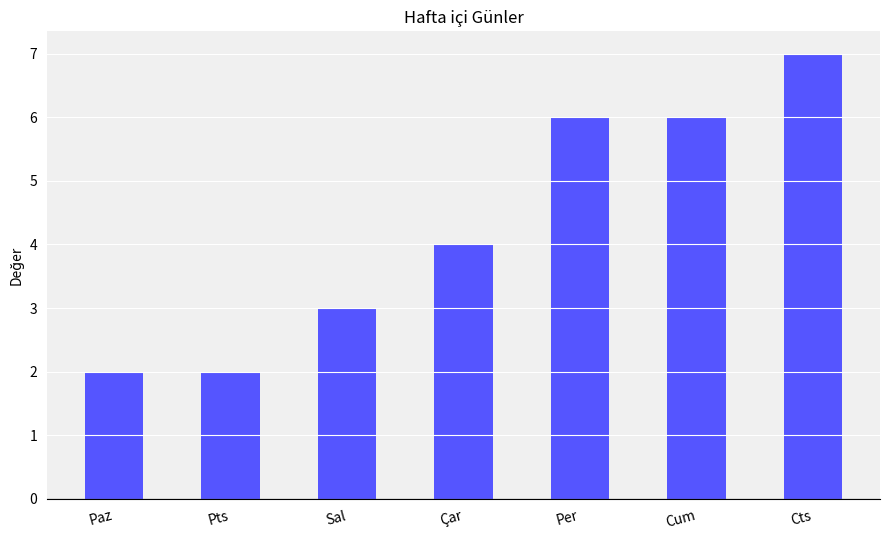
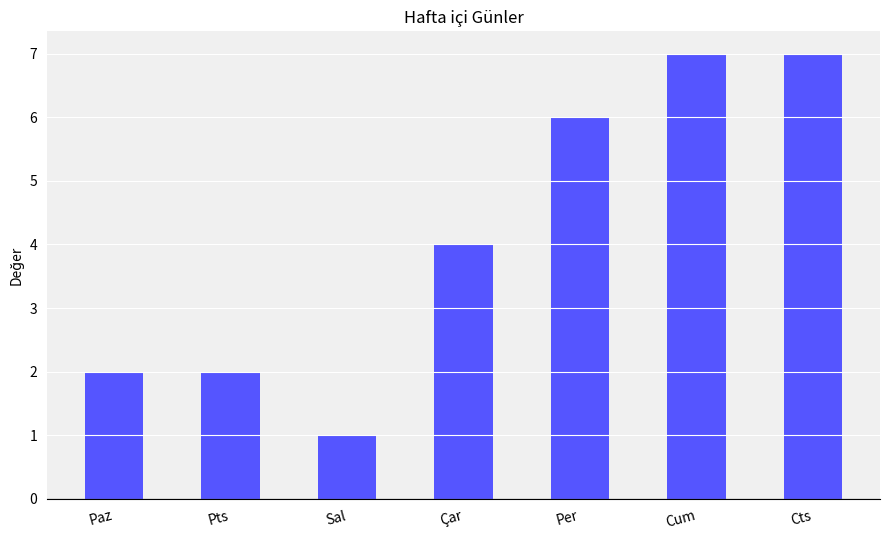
  {
    "Paz": 2,
    "Pts": 2,
-   "Sal": 3,
+   "Sal": 1,
    "Çar": 4,
    "Per": 6,
-   "Cum": 6,
+   "Cum": 7,
    "Cts": 7
  }
